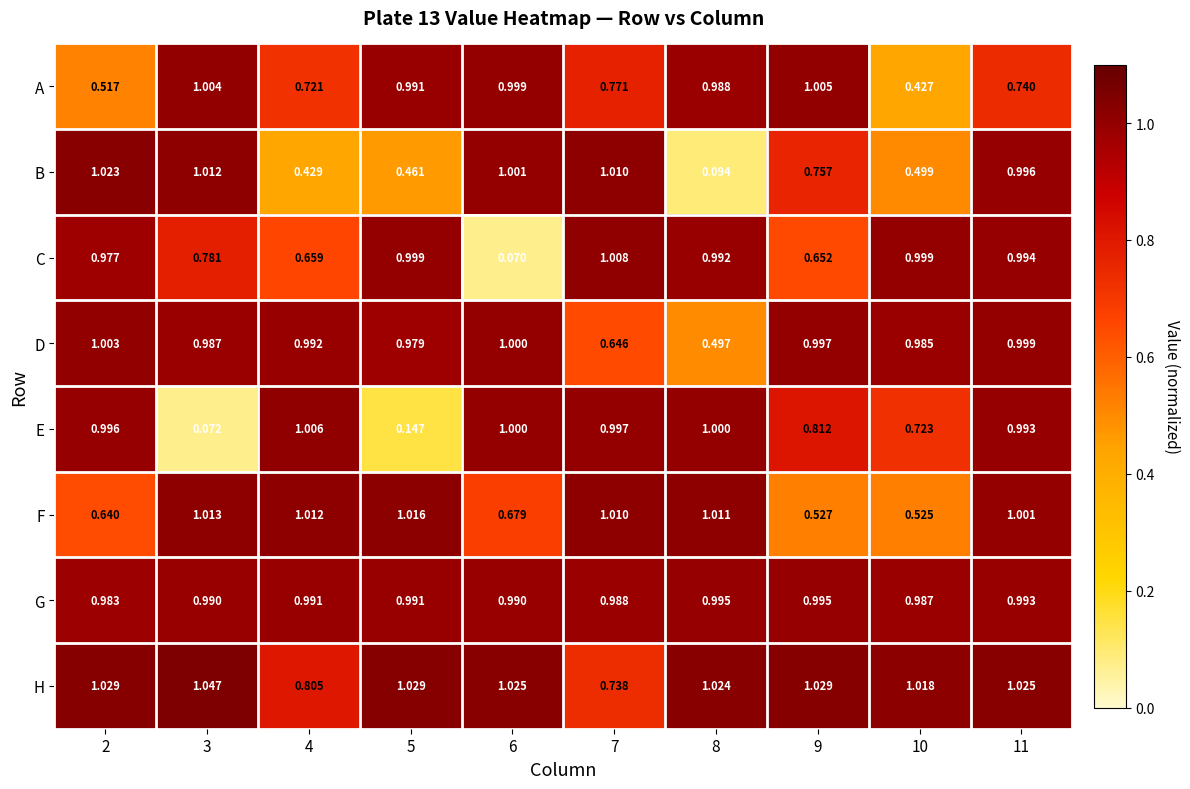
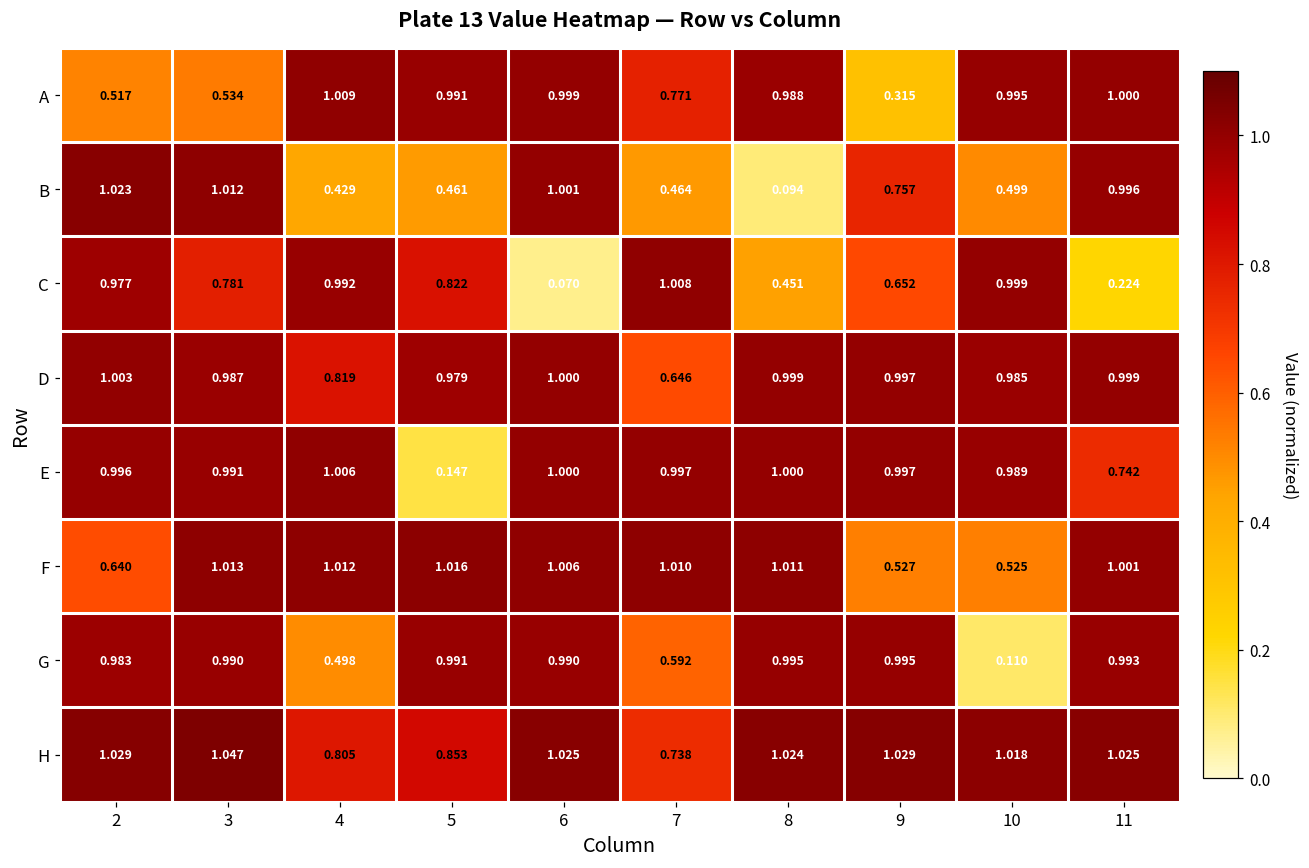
  {
    "A": {
      "2": 0.517,
-     "3": 1.004,
-     "4": 0.721,
+     "3": 0.534,
+     "4": 1.009,
      "5": 0.991,
      "6": 0.999,
      "7": 0.771,
      "8": 0.988,
-     "9": 1.005,
-     "10": 0.427,
-     "11": 0.740
+     "9": 0.315,
+     "10": 0.995,
+     "11": 1.000
    },
    "B": {
      "2": 1.023,
      "3": 1.012,
      "4": 0.429,
      "5": 0.461,
      "6": 1.001,
-     "7": 1.010,
+     "7": 0.464,
      "8": 0.094,
      "9": 0.757,
      "10": 0.499,
      "11": 0.996
    },
    "C": {
      "2": 0.977,
      "3": 0.781,
-     "4": 0.659,
-     "5": 0.999,
+     "4": 0.992,
+     "5": 0.822,
      "6": 0.070,
      "7": 1.008,
-     "8": 0.992,
+     "8": 0.451,
      "9": 0.652,
      "10": 0.999,
-     "11": 0.994
+     "11": 0.224
    },
    "D": {
      "2": 1.003,
      "3": 0.987,
-     "4": 0.992,
+     "4": 0.819,
      "5": 0.979,
      "6": 1.000,
      "7": 0.646,
-     "8": 0.497,
+     "8": 0.999,
      "9": 0.997,
      "10": 0.985,
      "11": 0.999
    },
    "E": {
      "2": 0.996,
-     "3": 0.072,
+     "3": 0.991,
      "4": 1.006,
      "5": 0.147,
      "6": 1.000,
      "7": 0.997,
      "8": 1.000,
-     "9": 0.812,
-     "10": 0.723,
-     "11": 0.993
+     "9": 0.997,
+     "10": 0.989,
+     "11": 0.742
    },
    "F": {
      "2": 0.640,
      "3": 1.013,
      "4": 1.012,
      "5": 1.016,
-     "6": 0.679,
+     "6": 1.006,
      "7": 1.010,
      "8": 1.011,
      "9": 0.527,
      "10": 0.525,
      "11": 1.001
    },
    "G": {
      "2": 0.983,
      "3": 0.990,
-     "4": 0.991,
+     "4": 0.498,
      "5": 0.991,
      "6": 0.990,
-     "7": 0.988,
+     "7": 0.592,
      "8": 0.995,
      "9": 0.995,
-     "10": 0.987,
+     "10": 0.110,
      "11": 0.993
    },
    "H": {
      "2": 1.029,
      "3": 1.047,
      "4": 0.805,
-     "5": 1.029,
+     "5": 0.853,
      "6": 1.025,
      "7": 0.738,
      "8": 1.024,
      "9": 1.029,
      "10": 1.018,
      "11": 1.025
    }
  }
